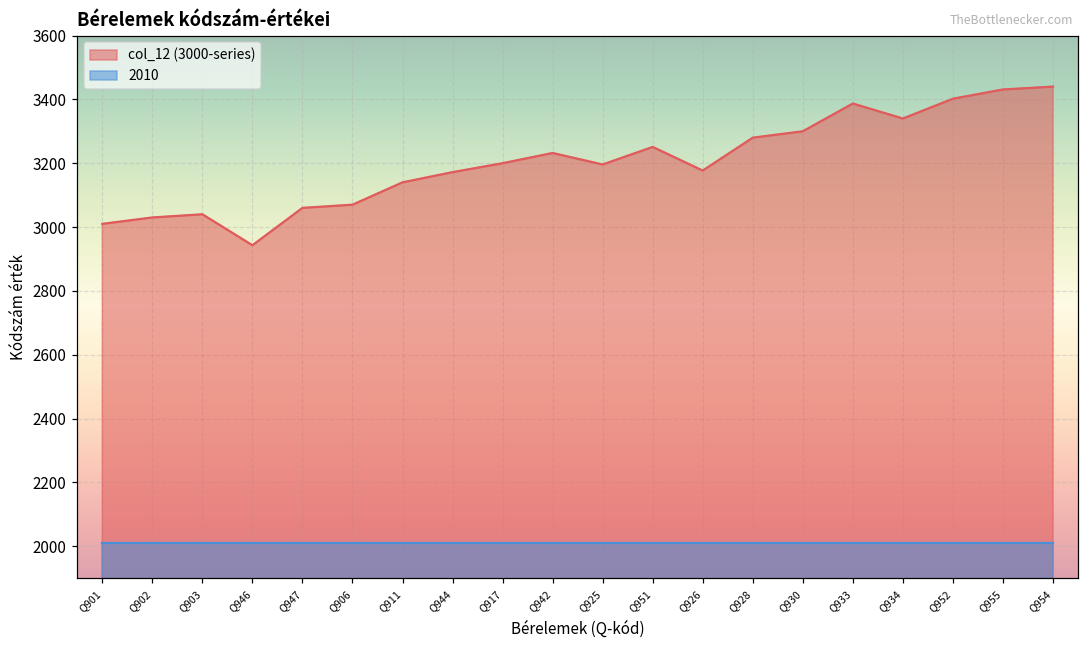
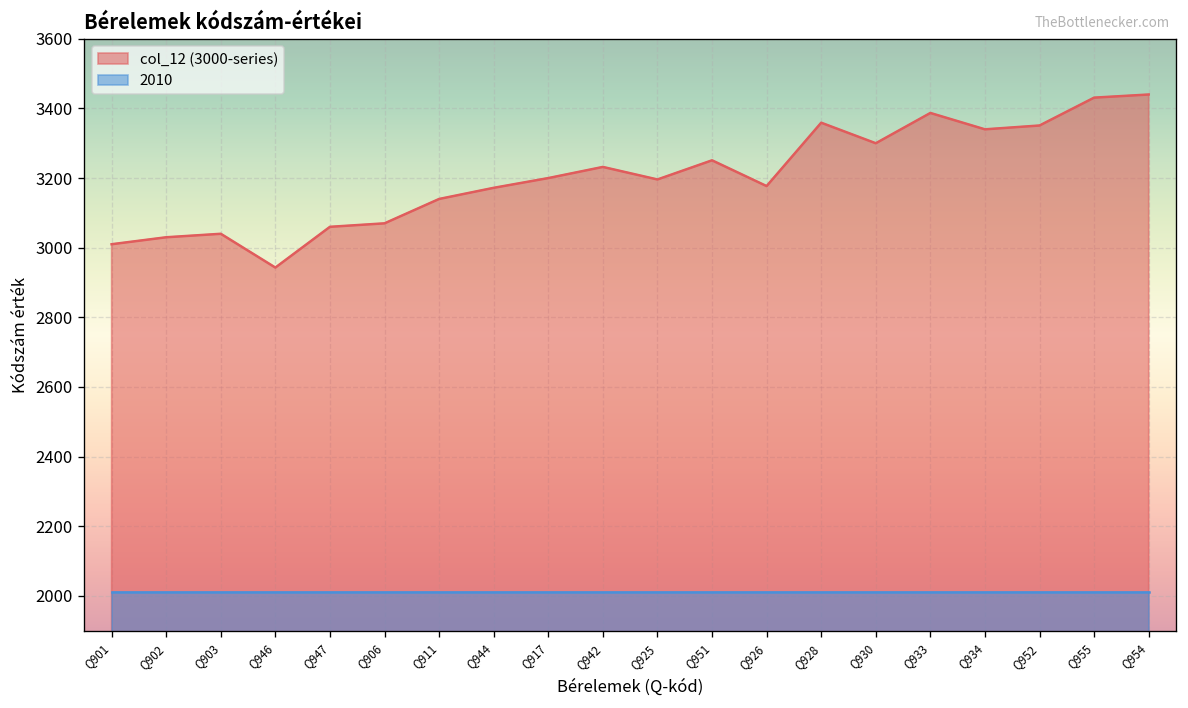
  {
    "col_12 (3000-series)": {
      "Q901": 3010,
      "Q902": 3030,
      "Q903": 3040,
      "Q946": 2940,
      "Q947": 3060,
      "Q906": 3070,
      "Q911": 3140,
      "Q944": 3170,
      "Q917": 3200,
      "Q942": 3230,
      "Q925": 3200,
      "Q951": 3250,
      "Q926": 3180,
-     "Q928": 3280,
+     "Q928": 3360,
      "Q930": 3300,
      "Q933": 3390,
      "Q934": 3340,
-     "Q952": 3400,
+     "Q952": 3350,
      "Q955": 3430,
      "Q954": 3440
    },
    "2010": {
      "Q901": 2010,
      "Q902": 2010,
      "Q903": 2010,
      "Q946": 2010,
      "Q947": 2010,
      "Q906": 2010,
      "Q911": 2010,
      "Q944": 2010,
      "Q917": 2010,
      "Q942": 2010,
      "Q925": 2010,
      "Q951": 2010,
      "Q926": 2010,
      "Q928": 2010,
      "Q930": 2010,
      "Q933": 2010,
      "Q934": 2010,
      "Q952": 2010,
      "Q955": 2010,
      "Q954": 2010
    }
  }
